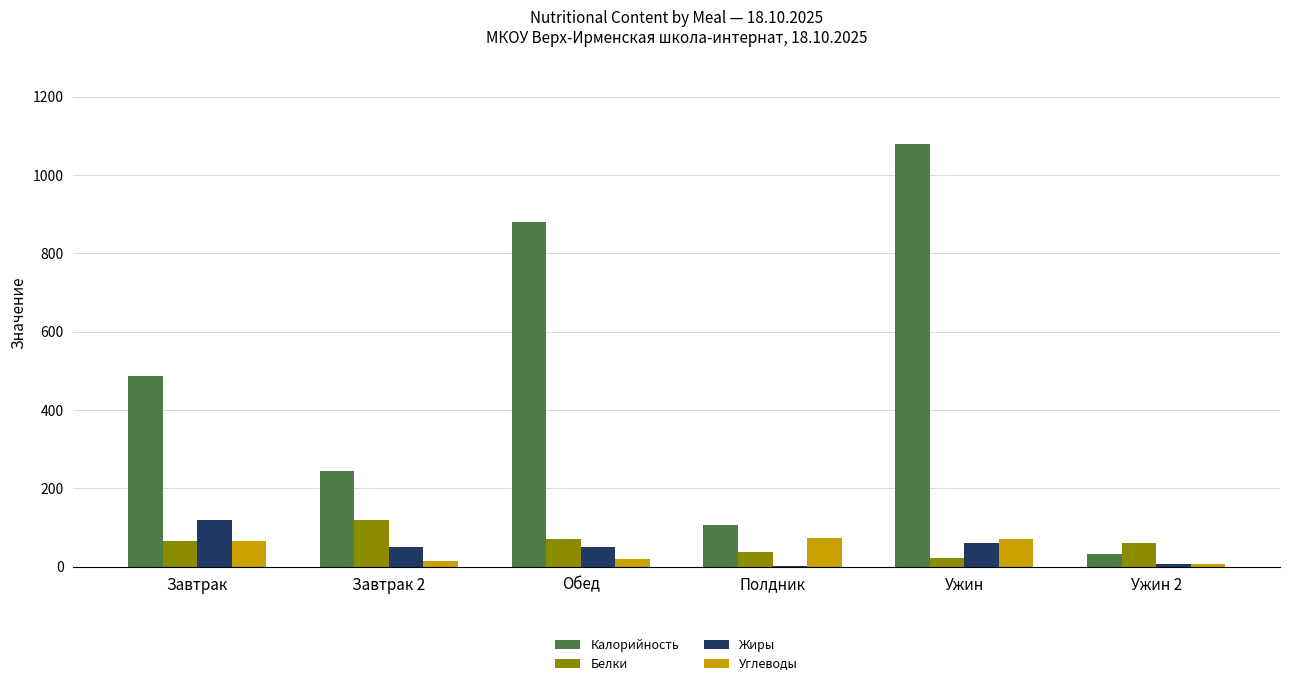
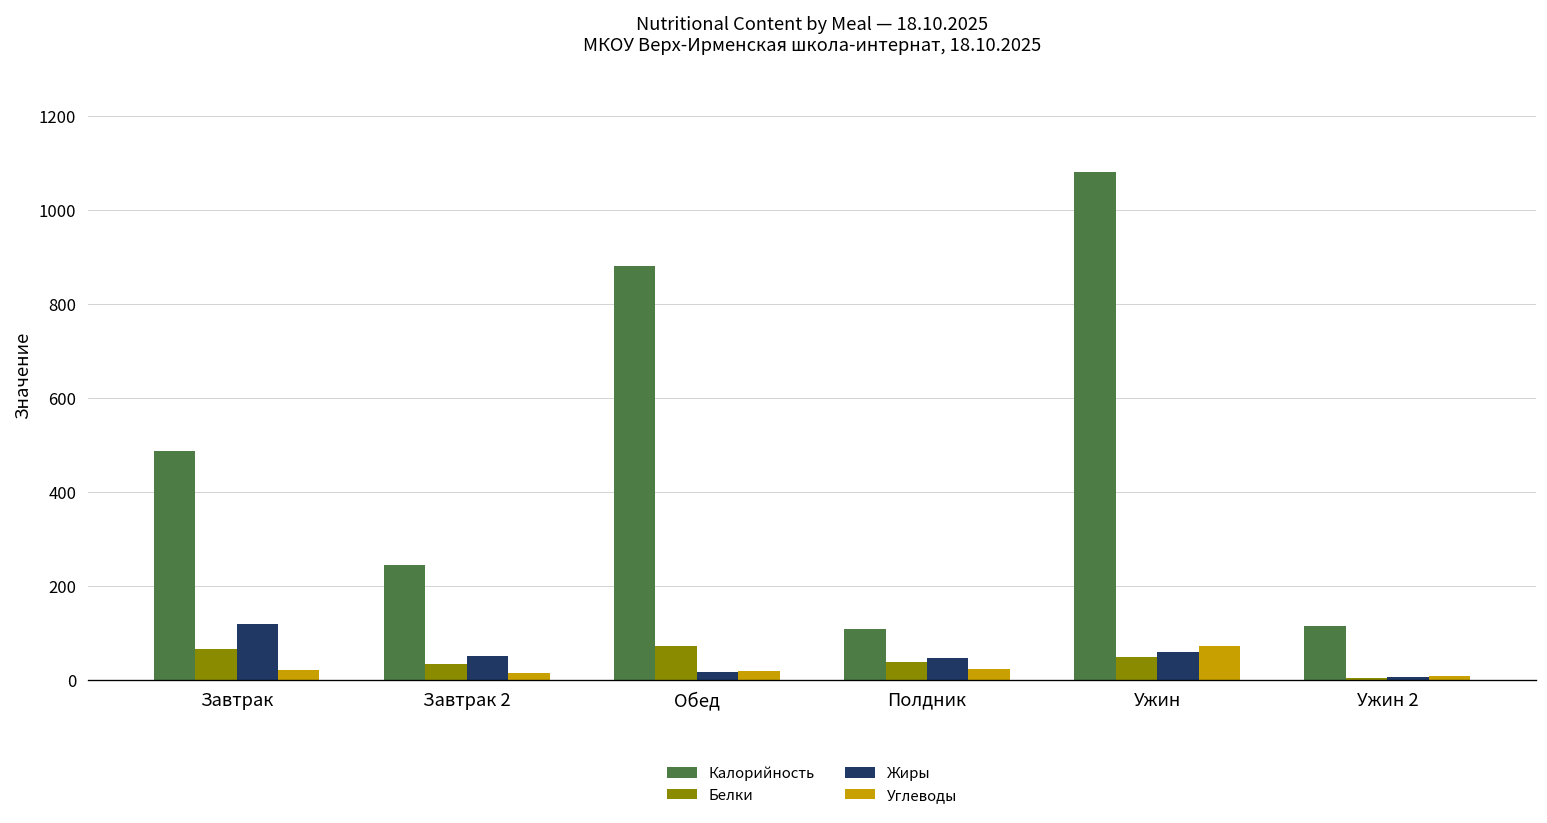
  {
    "Калорийность": {
      "Завтрак": 490,
      "Завтрак 2": 240,
      "Обед": 880,
      "Полдник": 110,
      "Ужин": 1080,
-     "Ужин 2": 30
+     "Ужин 2": 120
    },
    "Белки": {
      "Завтрак": 70,
-     "Завтрак 2": 120,
+     "Завтрак 2": 30,
      "Обед": 70,
      "Полдник": 40,
-     "Ужин": 20,
-     "Ужин 2": 60
+     "Ужин": 50,
+     "Ужин 2": 0
    },
    "Жиры": {
      "Завтрак": 120,
      "Завтрак 2": 50,
-     "Обед": 50,
-     "Полдник": 0,
+     "Обед": 20,
+     "Полдник": 50,
      "Ужин": 60
    },
    "Углеводы": {
-     "Завтрак": 60,
+     "Завтрак": 20,
      "Завтрак 2": 10,
      "Обед": 20,
-     "Полдник": 70,
+     "Полдник": 20,
      "Ужин": 70,
      "Ужин 2": 10
    }
  }
